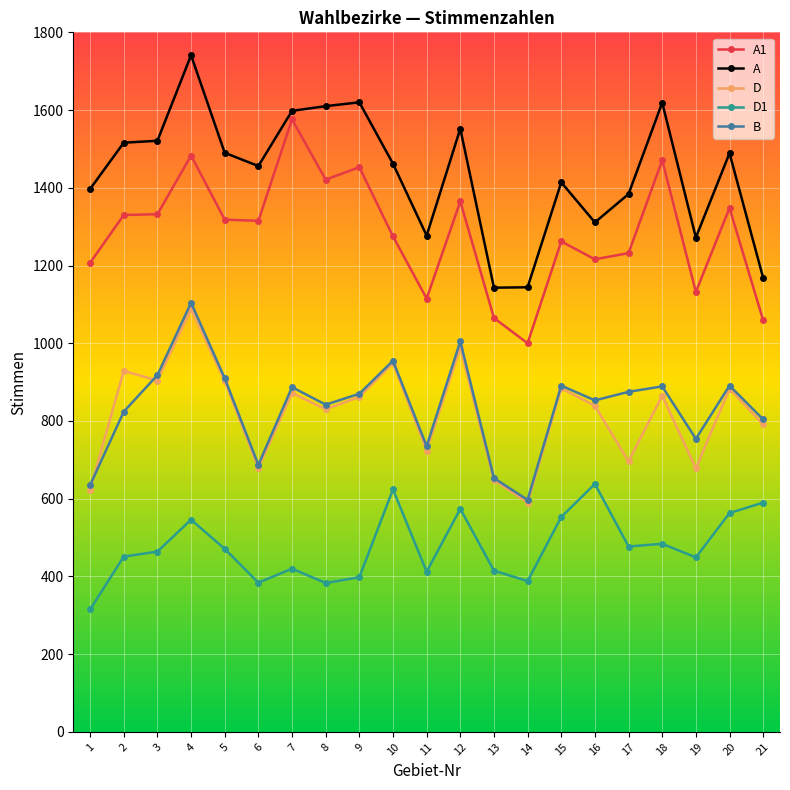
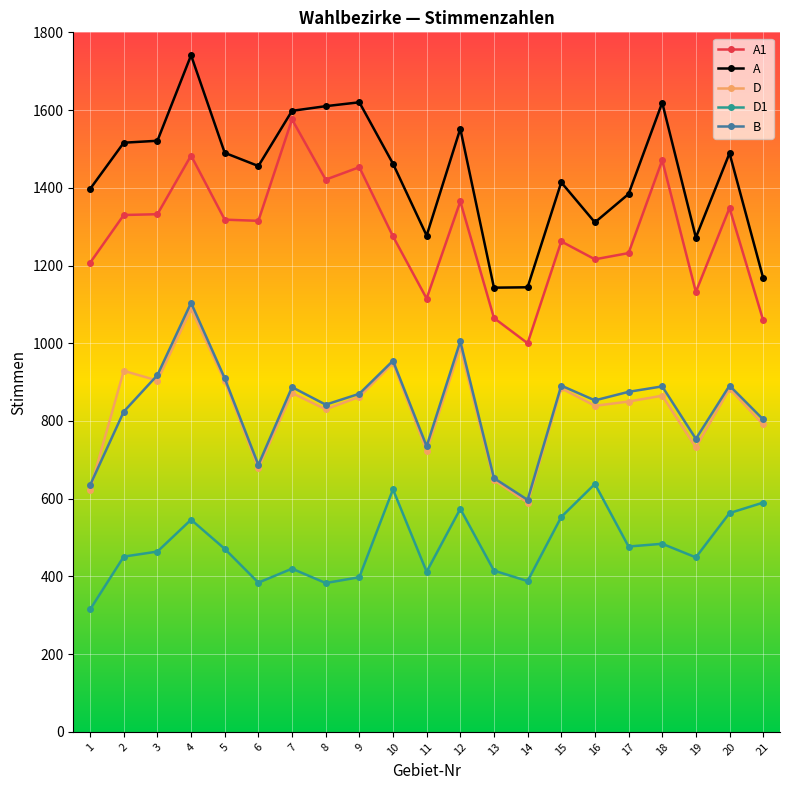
  {
    "A1": {
      "1": 1210,
      "2": 1330,
      "3": 1330,
      "4": 1480,
      "5": 1320,
      "6": 1320,
      "7": 1580,
      "8": 1420,
      "9": 1450,
      "10": 1280,
      "11": 1120,
      "12": 1370,
      "13": 1070,
      "14": 1000,
      "15": 1260,
      "16": 1220,
      "17": 1230,
      "18": 1470,
      "19": 1130,
      "20": 1350,
      "21": 1060
    },
    "A": {
      "1": 1400,
      "2": 1520,
      "3": 1520,
      "4": 1740,
      "5": 1490,
      "6": 1460,
      "7": 1600,
      "8": 1610,
      "9": 1620,
      "10": 1460,
      "11": 1280,
      "12": 1550,
      "13": 1140,
      "14": 1140,
      "15": 1410,
      "16": 1310,
      "17": 1380,
      "18": 1620,
      "19": 1270,
      "20": 1490,
      "21": 1170
    },
    "D": {
      "1": 620,
      "2": 930,
      "3": 900,
      "4": 1090,
      "5": 900,
      "6": 680,
      "7": 870,
      "8": 830,
      "9": 860,
      "11": 720,
      "12": 990,
      "14": 590,
      "15": 880,
      "16": 840,
-     "17": 700,
+     "17": 850,
      "18": 870,
-     "19": 680,
+     "19": 730,
      "20": 880,
      "21": 790
    }
  }
